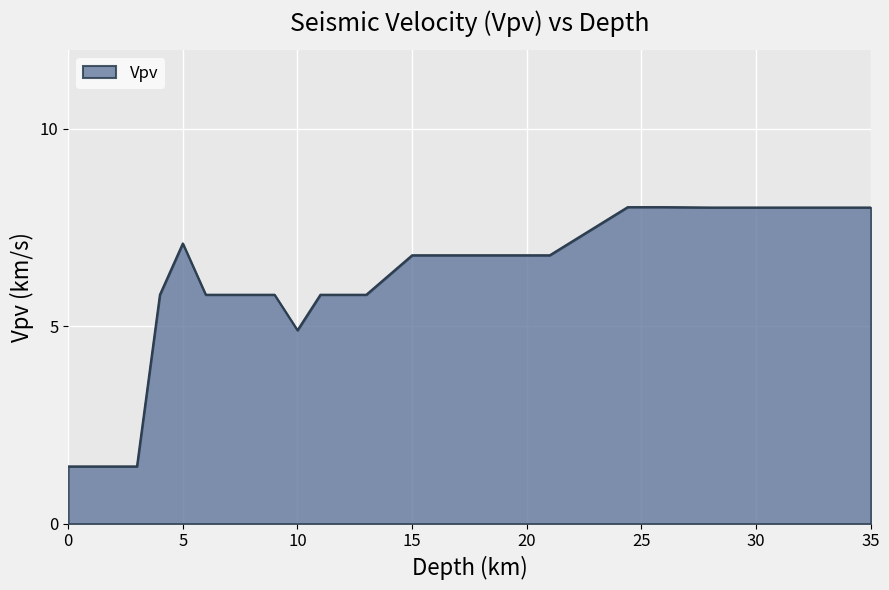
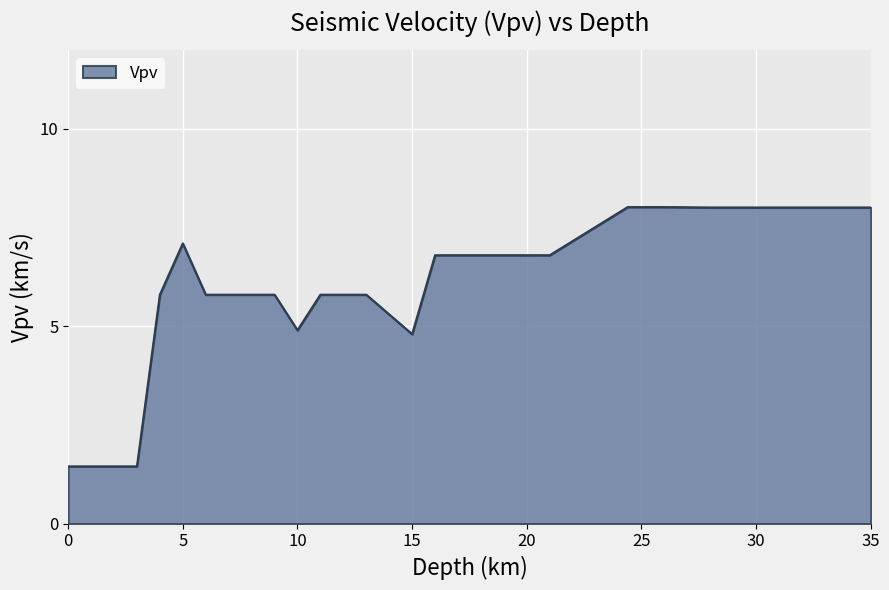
  {
    "0": 1.5,
    "5": 7.1,
    "10": 4.9,
-   "15": 6.8,
+   "15": 4.8,
    "25": 8.0,
    "30": 8.0,
    "35": 8.0
  }
